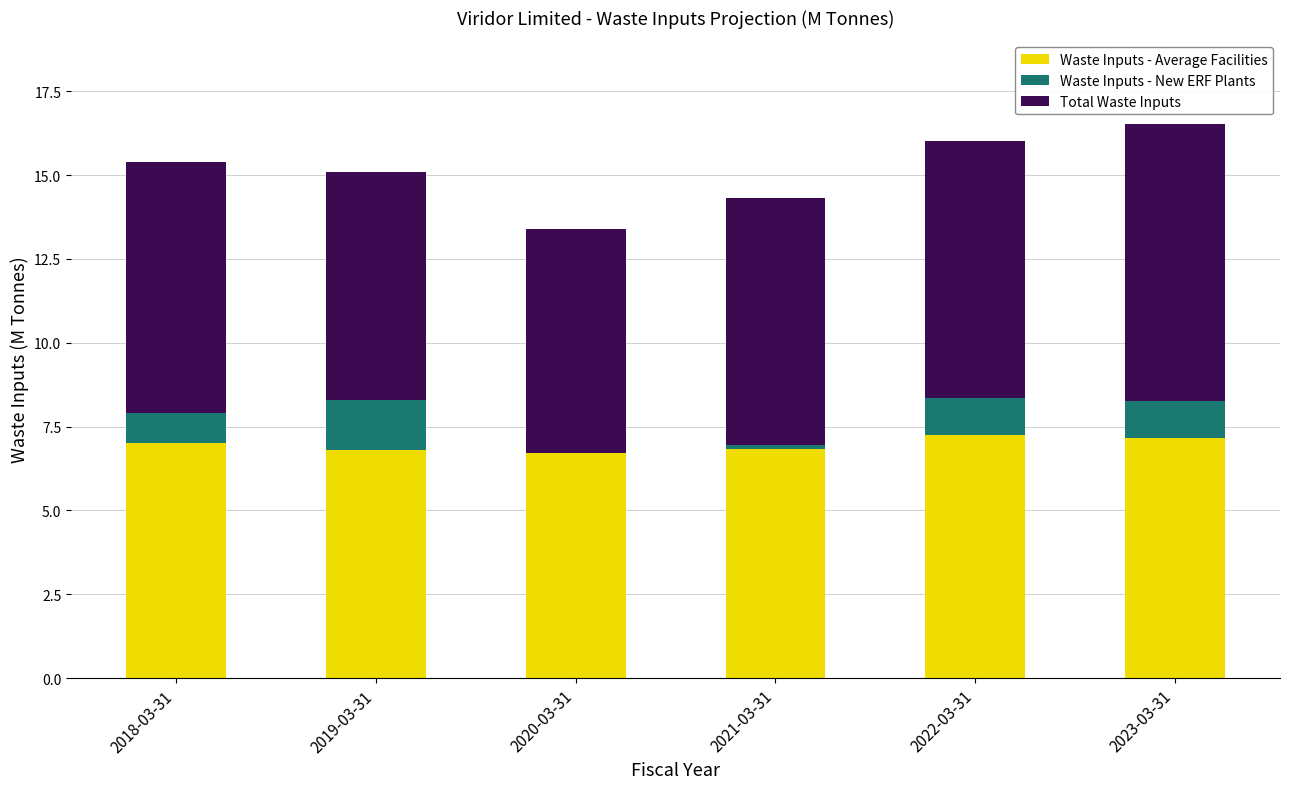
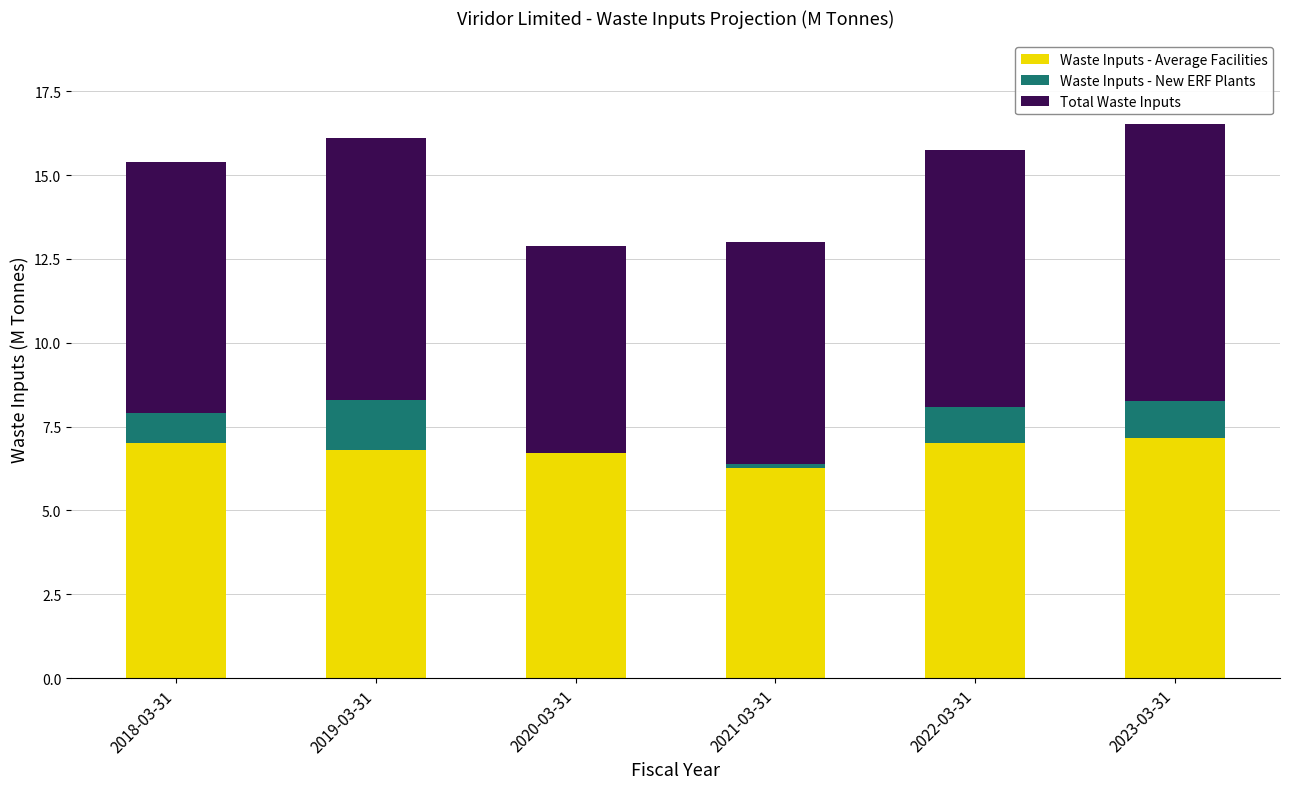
  {
    "Waste Inputs - Average Facilities": {
      "2018-03-31": 7.0,
      "2019-03-31": 6.8,
      "2020-03-31": 6.7,
-     "2021-03-31": 6.8,
-     "2022-03-31": 7.3,
+     "2021-03-31": 6.3,
+     "2022-03-31": 7.0,
      "2023-03-31": 7.2
    },
    "Waste Inputs - New ERF Plants": {
      "2018-03-31": 0.9,
      "2019-03-31": 1.5,
      "2020-03-31": 0.0,
      "2021-03-31": 0.1,
      "2022-03-31": 1.1,
      "2023-03-31": 1.1
    },
    "Total Waste Inputs": {
      "2018-03-31": 7.5,
-     "2019-03-31": 6.8,
-     "2020-03-31": 6.7,
-     "2021-03-31": 7.4,
+     "2019-03-31": 7.8,
+     "2020-03-31": 6.2,
+     "2021-03-31": 6.6,
      "2022-03-31": 7.7,
      "2023-03-31": 8.3
    }
  }
